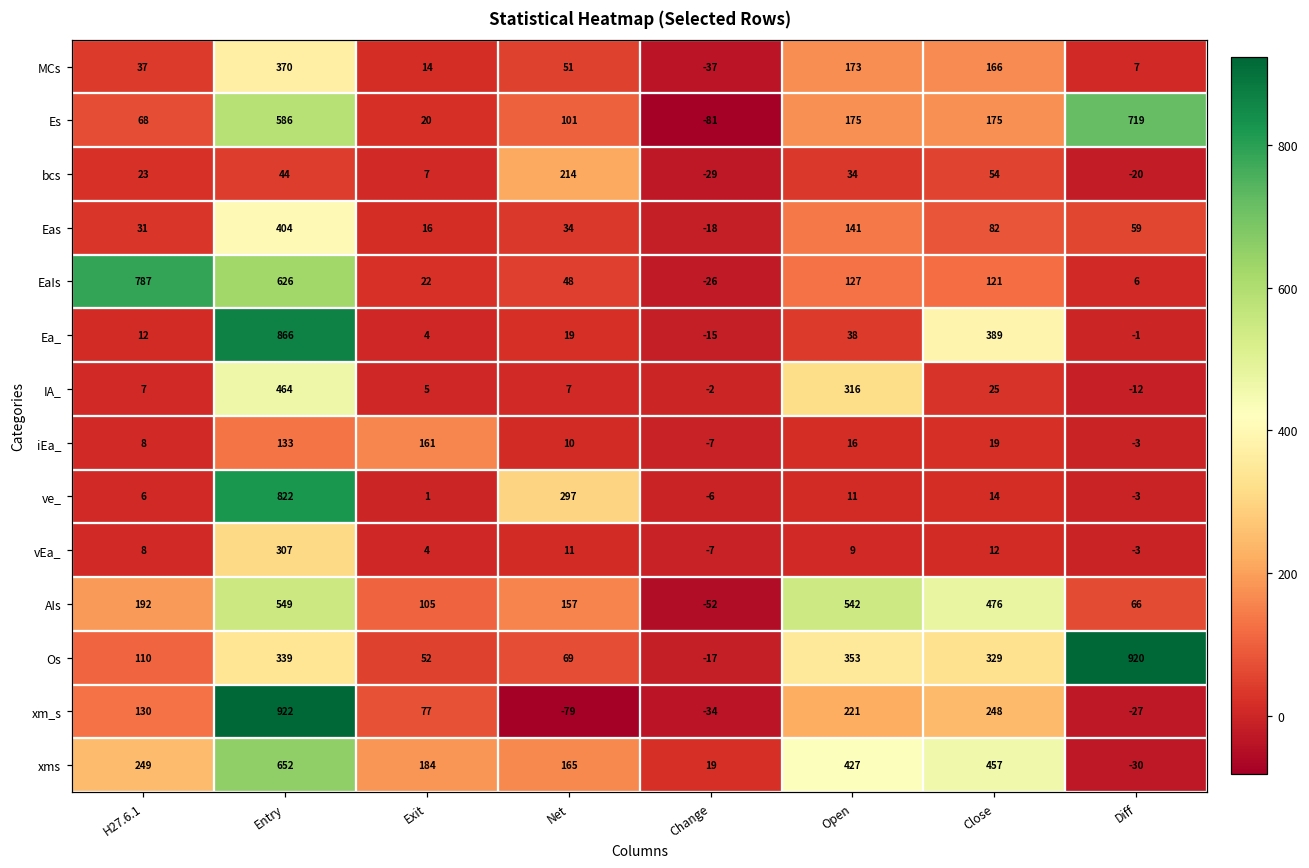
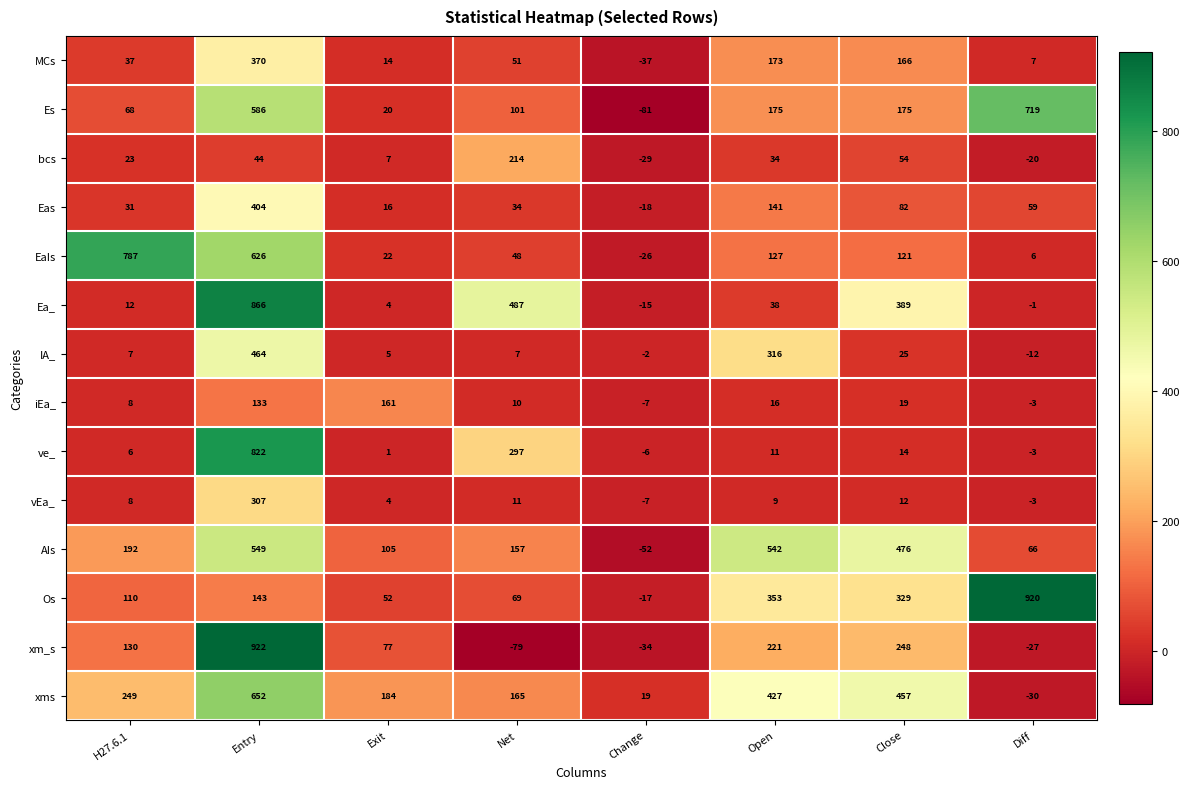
  {
    "MCs": {
      "H27.6.1": 37,
      "Entry": 370,
      "Exit": 14,
      "Net": 51,
      "Change": -37,
      "Open": 173,
      "Close": 166,
      "Diff": 7
    },
    "Es": {
      "H27.6.1": 68,
      "Entry": 586,
      "Exit": 20,
      "Net": 101,
      "Change": -81,
      "Open": 175,
      "Close": 175,
      "Diff": 719
    },
    "bcs": {
      "H27.6.1": 23,
      "Entry": 44,
      "Exit": 7,
      "Net": 214,
      "Change": -29,
      "Open": 34,
      "Close": 54,
      "Diff": -20
    },
    "Eas": {
      "H27.6.1": 31,
      "Entry": 404,
      "Exit": 16,
      "Net": 34,
      "Change": -18,
      "Open": 141,
      "Close": 82,
      "Diff": 59
    },
    "EaIs": {
      "H27.6.1": 787,
      "Entry": 626,
      "Exit": 22,
      "Net": 48,
      "Change": -26,
      "Open": 127,
      "Close": 121,
      "Diff": 6
    },
    "Ea_": {
      "H27.6.1": 12,
      "Entry": 866,
      "Exit": 4,
-     "Net": 19,
+     "Net": 487,
      "Change": -15,
      "Open": 38,
      "Close": 389,
      "Diff": -1
    },
    "IA_": {
      "H27.6.1": 7,
      "Entry": 464,
      "Exit": 5,
      "Net": 7,
      "Change": -2,
      "Open": 316,
      "Close": 25,
      "Diff": -12
    },
    "iEa_": {
      "H27.6.1": 8,
      "Entry": 133,
      "Exit": 161,
      "Net": 10,
      "Change": -7,
      "Open": 16,
      "Close": 19,
      "Diff": -3
    },
    "ve_": {
      "H27.6.1": 6,
      "Entry": 822,
      "Exit": 1,
      "Net": 297,
      "Change": -6,
      "Open": 11,
      "Close": 14,
      "Diff": -3
    },
    "vEa_": {
      "H27.6.1": 8,
      "Entry": 307,
      "Exit": 4,
      "Net": 11,
      "Change": -7,
      "Open": 9,
      "Close": 12,
      "Diff": -3
    },
    "AIs": {
      "H27.6.1": 192,
      "Entry": 549,
      "Exit": 105,
      "Net": 157,
      "Change": -52,
      "Open": 542,
      "Close": 476,
      "Diff": 66
    },
    "Os": {
      "H27.6.1": 110,
-     "Entry": 339,
+     "Entry": 143,
      "Exit": 52,
      "Net": 69,
      "Change": -17,
      "Open": 353,
      "Close": 329,
      "Diff": 920
    },
    "xm_s": {
      "H27.6.1": 130,
      "Entry": 922,
      "Exit": 77,
      "Net": -79,
      "Change": -34,
      "Open": 221,
      "Close": 248,
      "Diff": -27
    },
    "xms": {
      "H27.6.1": 249,
      "Entry": 652,
      "Exit": 184,
      "Net": 165,
      "Change": 19,
      "Open": 427,
      "Close": 457,
      "Diff": -30
    }
  }
